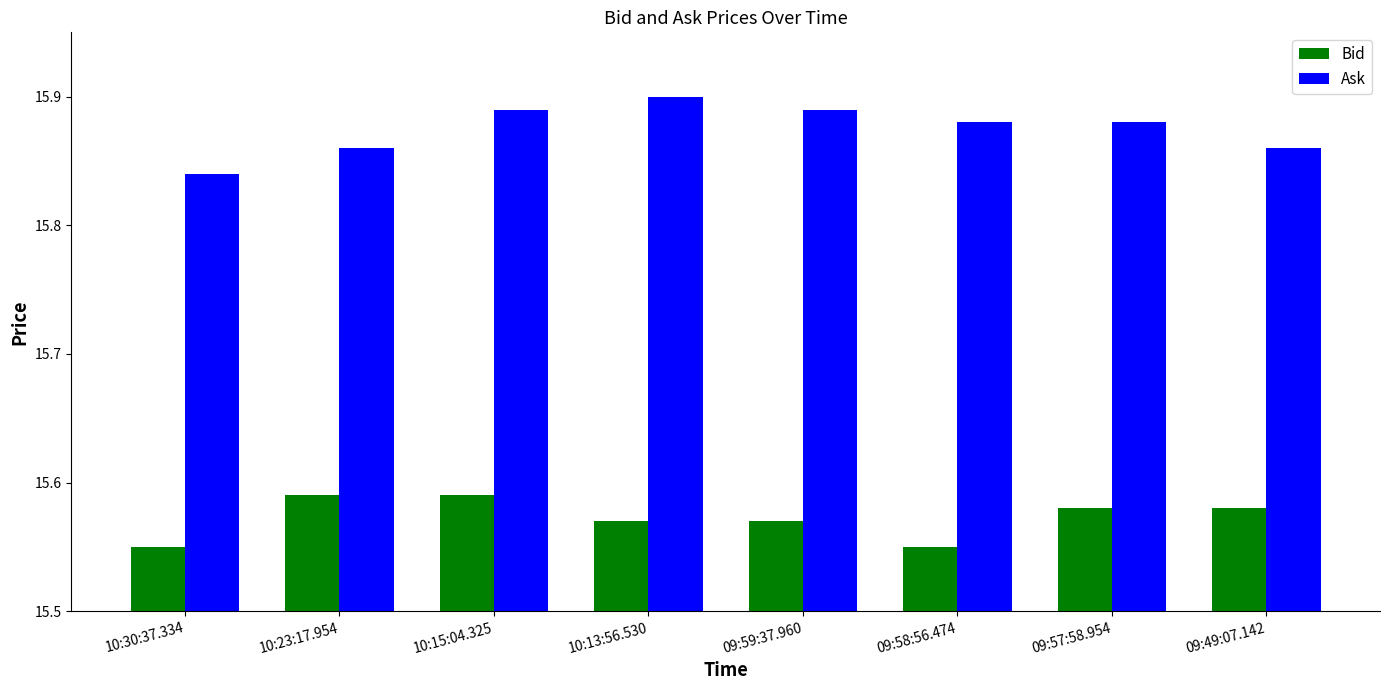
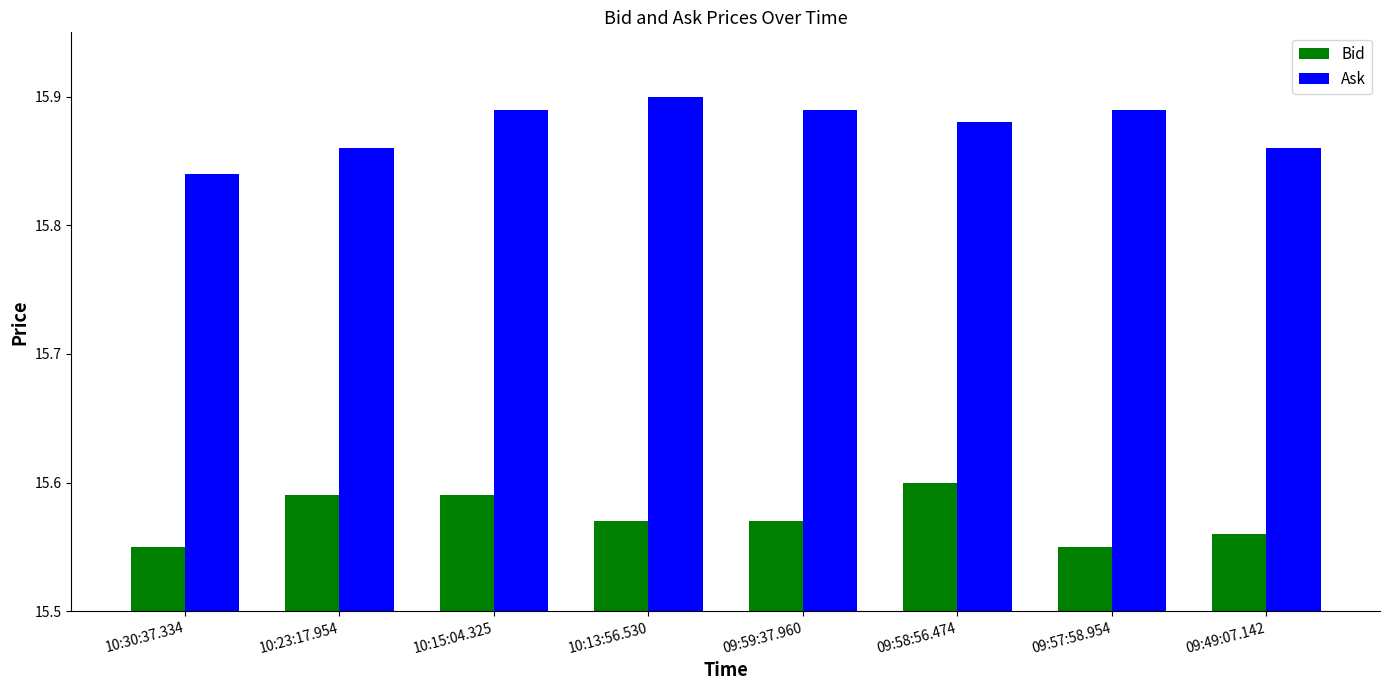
  {
    "Bid": {
      "10:30:37.334": 15.55,
      "10:23:17.954": 15.59,
      "10:15:04.325": 15.59,
      "10:13:56.530": 15.57,
      "09:59:37.960": 15.57,
-     "09:58:56.474": 15.55,
-     "09:57:58.954": 15.58,
-     "09:49:07.142": 15.58
+     "09:58:56.474": 15.60,
+     "09:57:58.954": 15.55,
+     "09:49:07.142": 15.56
    },
    "Ask": {
      "10:30:37.334": 15.84,
      "10:23:17.954": 15.86,
      "10:15:04.325": 15.89,
      "10:13:56.530": 15.90,
      "09:59:37.960": 15.89,
      "09:58:56.474": 15.88,
-     "09:57:58.954": 15.88,
+     "09:57:58.954": 15.89,
      "09:49:07.142": 15.86
    }
  }
